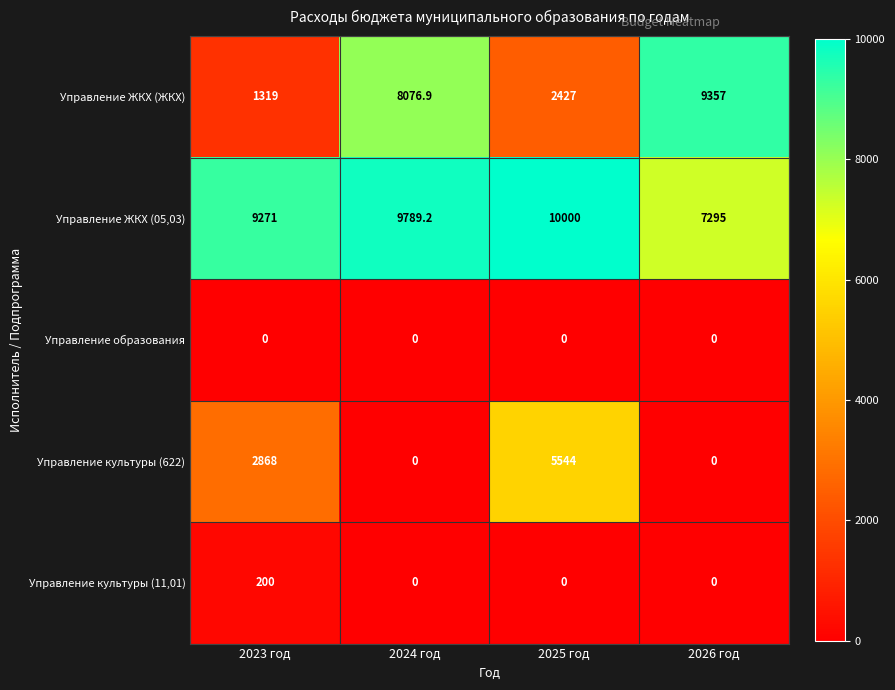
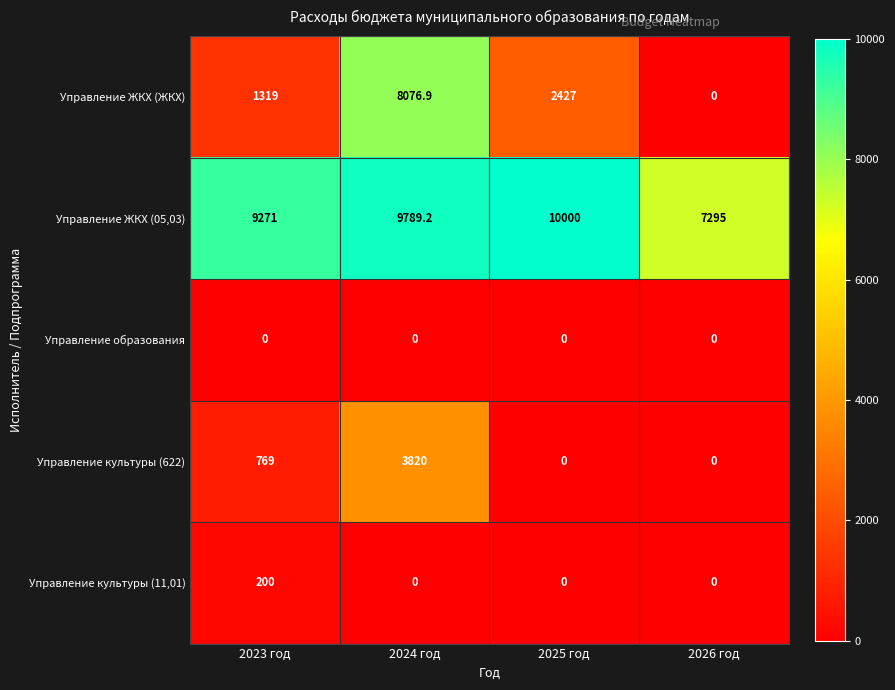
  {
    "Управление ЖКХ (ЖКХ)": {
      "2023 год": 1319,
      "2024 год": 8076.9,
      "2025 год": 2427,
-     "2026 год": 9357
+     "2026 год": 0
    },
    "Управление ЖКХ (05,03)": {
      "2023 год": 9271,
      "2024 год": 9789.2,
      "2025 год": 10000,
      "2026 год": 7295
    },
    "Управление образования": {
      "2023 год": 0,
      "2024 год": 0,
      "2025 год": 0,
      "2026 год": 0
    },
    "Управление культуры (622)": {
-     "2023 год": 2868,
-     "2024 год": 0,
-     "2025 год": 5544,
+     "2023 год": 769,
+     "2024 год": 3820,
+     "2025 год": 0,
      "2026 год": 0
    },
    "Управление культуры (11,01)": {
      "2023 год": 200,
      "2024 год": 0,
      "2025 год": 0,
      "2026 год": 0
    }
  }
